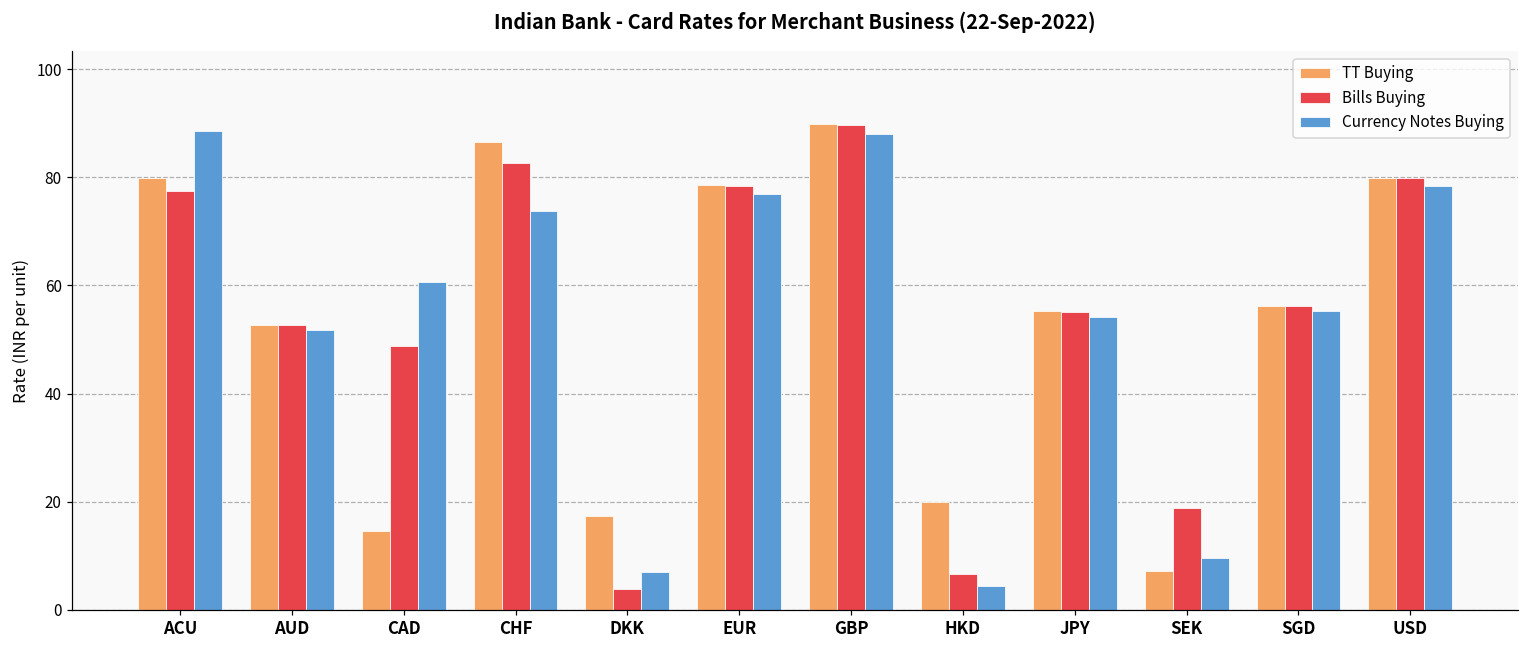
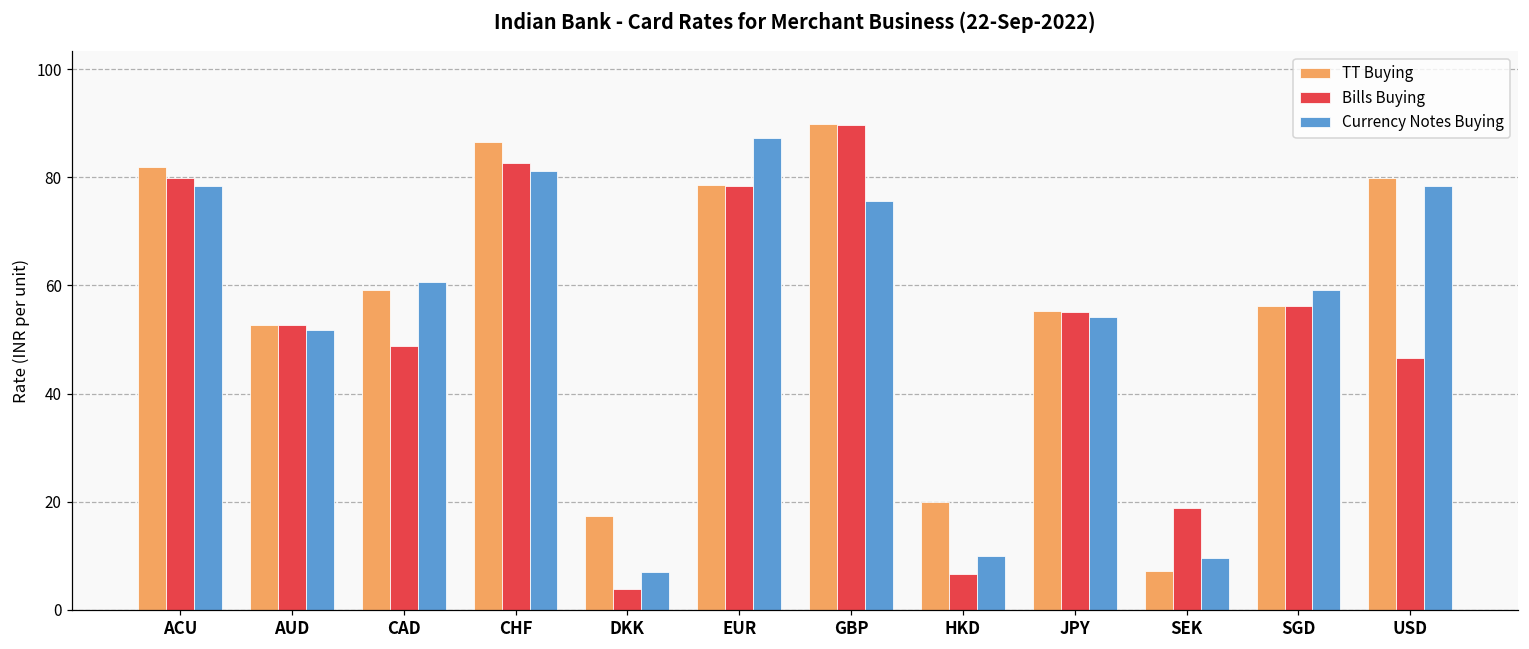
  {
    "TT Buying": {
-     "ACU": 80,
+     "ACU": 82,
      "AUD": 53,
-     "CAD": 15,
+     "CAD": 59,
      "CHF": 87,
      "DKK": 17,
      "EUR": 79,
      "GBP": 90,
      "HKD": 20,
      "JPY": 55,
      "SEK": 7,
      "SGD": 56,
      "USD": 80
    },
    "Bills Buying": {
-     "ACU": 78,
+     "ACU": 80,
      "AUD": 53,
      "CAD": 49,
      "CHF": 83,
      "DKK": 4,
      "EUR": 78,
      "GBP": 90,
      "HKD": 7,
      "JPY": 55,
      "SEK": 19,
      "SGD": 56,
-     "USD": 80
+     "USD": 47
    },
    "Currency Notes Buying": {
-     "ACU": 89,
+     "ACU": 78,
      "AUD": 52,
      "CAD": 61,
-     "CHF": 74,
+     "CHF": 81,
      "DKK": 7,
-     "EUR": 77,
-     "GBP": 88,
-     "HKD": 4,
+     "EUR": 87,
+     "GBP": 76,
+     "HKD": 10,
      "JPY": 54,
      "SEK": 9,
-     "SGD": 55,
+     "SGD": 59,
      "USD": 78
    }
  }
